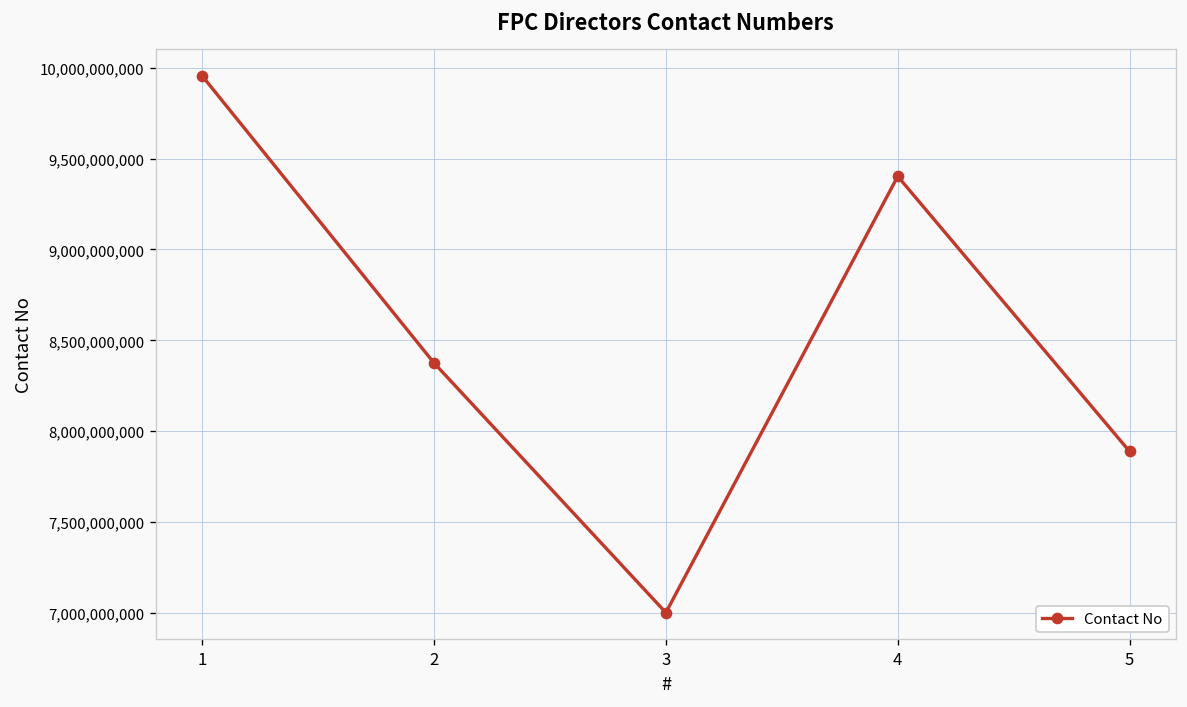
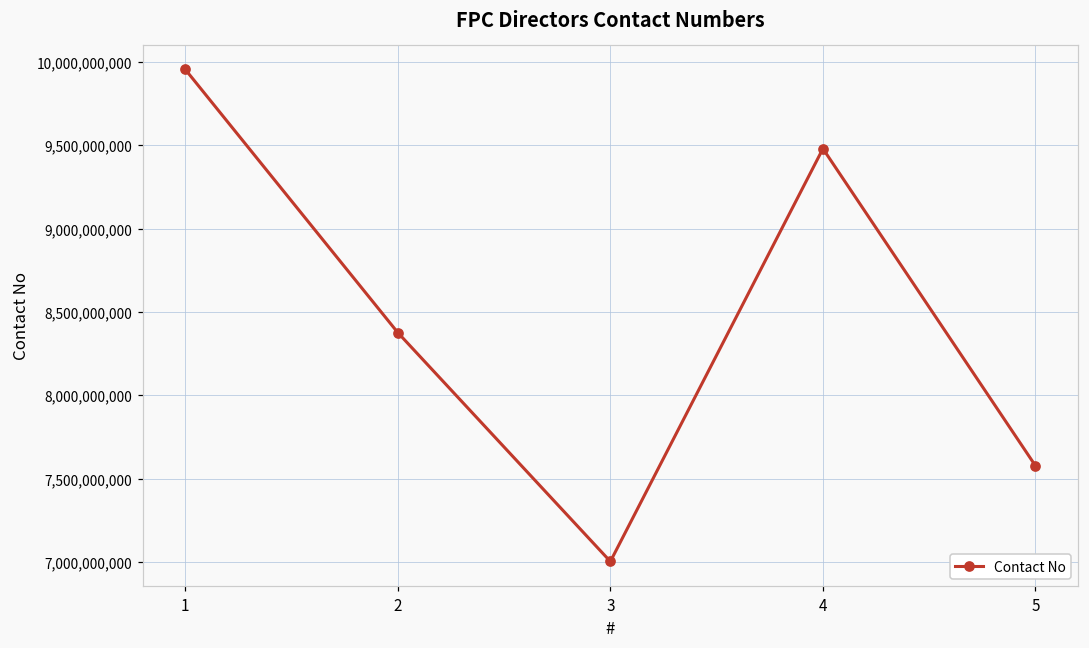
  {
    "1": "9,950,000,000",
    "2": "8,380,000,000",
    "3": "7,000,000,000",
-   "4": "9,400,000,000",
-   "5": "7,890,000,000"
+   "4": "9,480,000,000",
+   "5": "7,580,000,000"
  }
